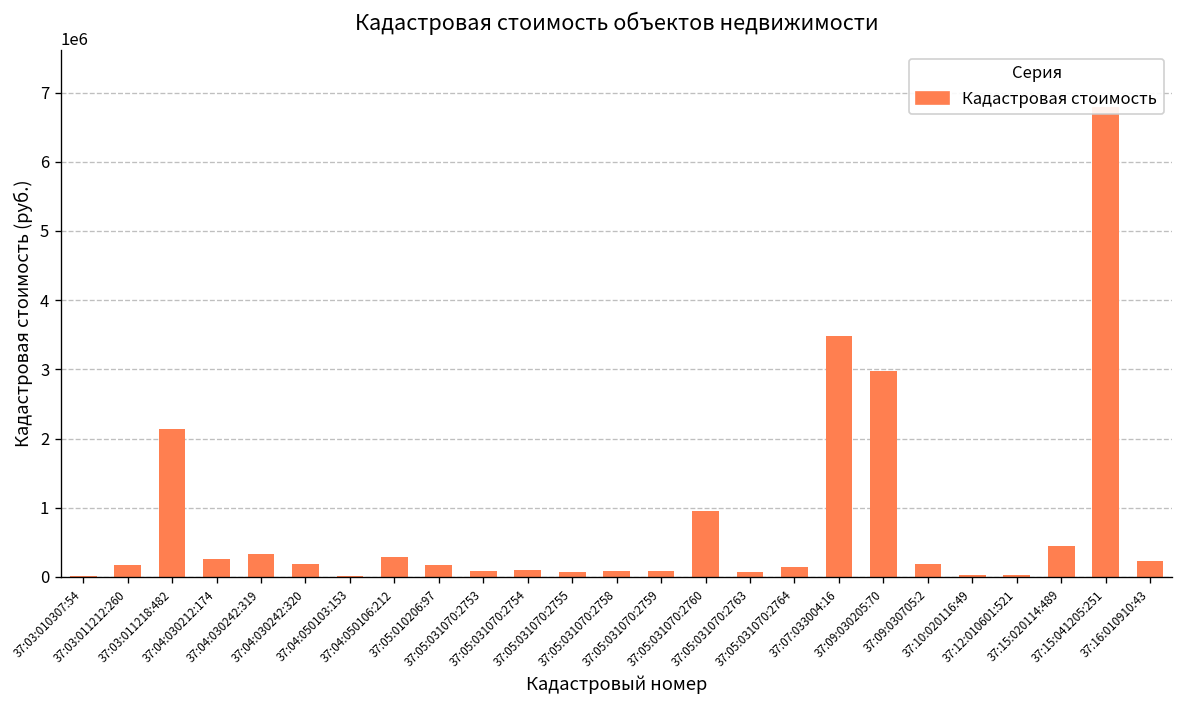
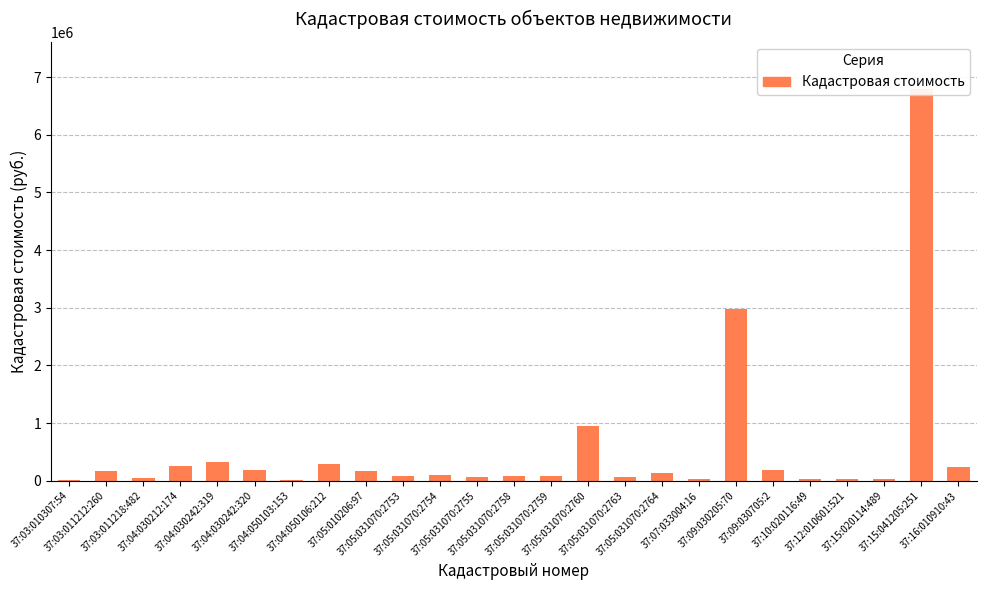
  {
    "37:03:011212:260": 200000,
-   "37:03:011218:482": 2100000,
+   "37:03:011218:482": 0,
    "37:04:030212:174": 300000,
    "37:04:030242:319": 300000,
    "37:04:030242:320": 200000,
    "37:04:050106:212": 300000,
    "37:05:010206:97": 200000,
    "37:05:031070:2753": 100000,
    "37:05:031070:2754": 100000,
    "37:05:031070:2755": 100000,
    "37:05:031070:2758": 100000,
    "37:05:031070:2759": 100000,
    "37:05:031070:2760": 1000000,
    "37:05:031070:2763": 100000,
    "37:05:031070:2764": 100000,
-   "37:07:033004:16": 3500000,
+   "37:07:033004:16": 0,
    "37:09:030205:70": 3000000,
    "37:09:030705:2": 200000,
-   "37:15:020114:489": 400000,
+   "37:15:020114:489": 0,
    "37:16:010910:43": 200000
  }
